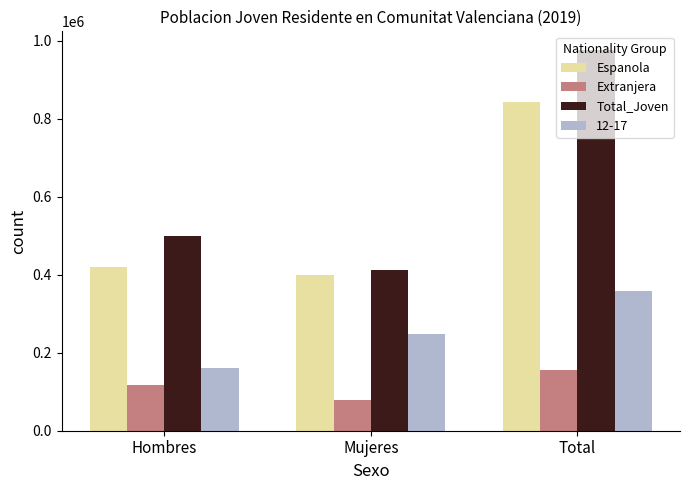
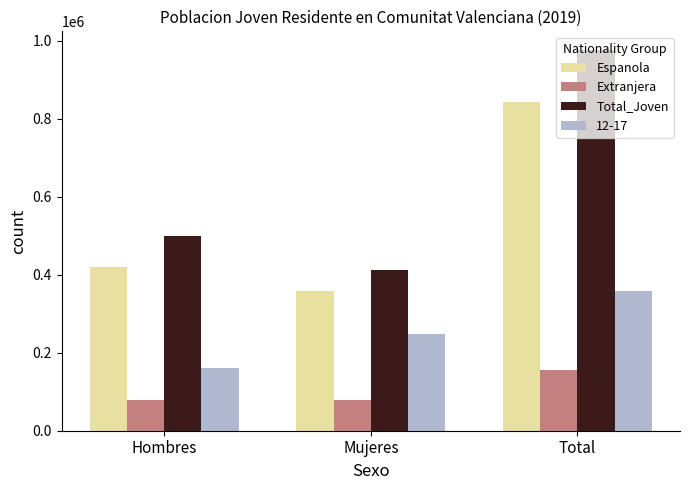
  {
    "Espanola": {
      "Hombres": 420000,
-     "Mujeres": 400000,
+     "Mujeres": 360000,
      "Total": 840000
    },
    "Extranjera": {
-     "Hombres": 120000,
+     "Hombres": 80000,
      "Mujeres": 80000,
      "Total": 160000
    },
    "Total_Joven": {
      "Hombres": 500000,
      "Mujeres": 410000
    },
    "12-17": {
      "Hombres": 160000,
      "Mujeres": 250000,
      "Total": 360000
    }
  }
